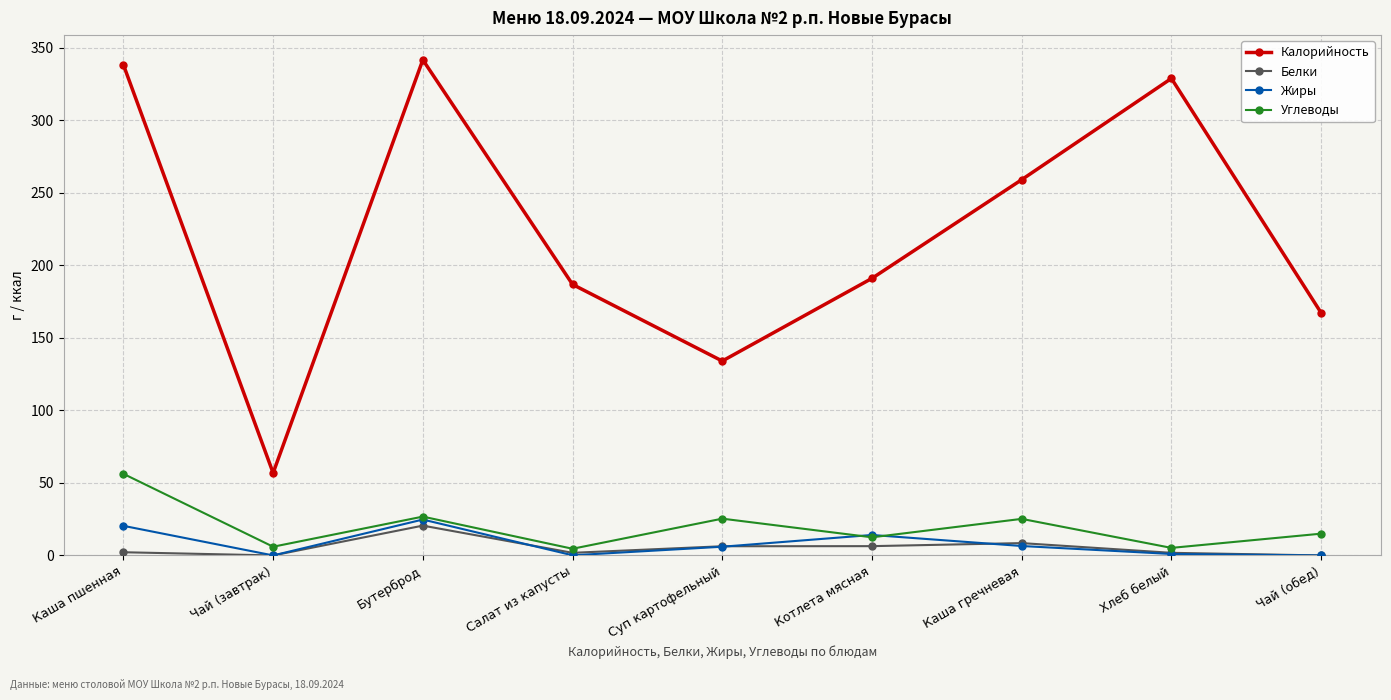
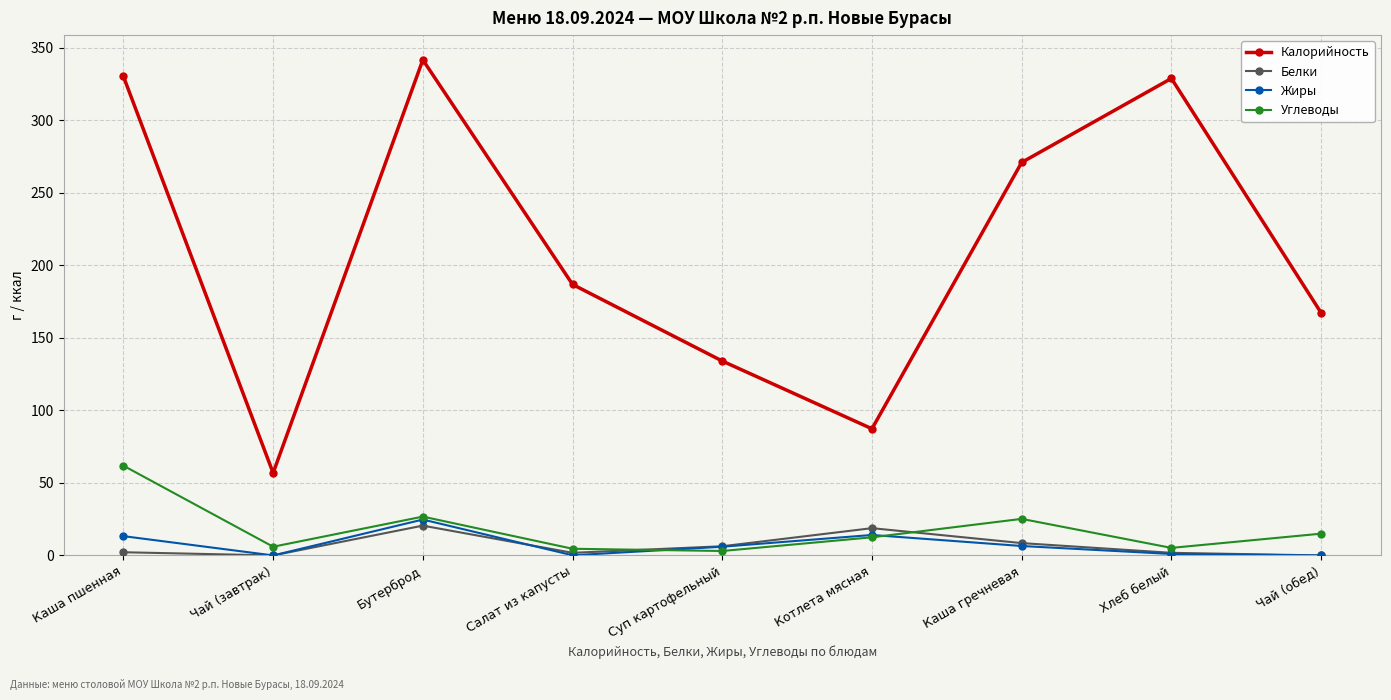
  {
    "Калорийность": {
-     "Каша пшенная": 338,
+     "Каша пшенная": 330,
      "Чай (завтрак)": 57,
      "Бутерброд": 342,
      "Салат из капусты": 187,
      "Суп картофельный": 134,
-     "Котлета мясная": 191,
-     "Каша гречневая": 259,
+     "Котлета мясная": 87,
+     "Каша гречневая": 271,
      "Хлеб белый": 329,
      "Чай (обед)": 167
    },
    "Белки": {
      "Каша пшенная": 2,
      "Бутерброд": 21,
-     "Котлета мясная": 6,
+     "Котлета мясная": 19,
      "Каша гречневая": 9
    },
    "Жиры": {
-     "Каша пшенная": 20,
+     "Каша пшенная": 13,
      "Бутерброд": 25,
      "Каша гречневая": 7
    },
    "Углеводы": {
-     "Каша пшенная": 56,
+     "Каша пшенная": 62,
      "Чай (завтрак)": 6,
      "Бутерброд": 27,
      "Салат из капусты": 5,
-     "Суп картофельный": 25,
+     "Суп картофельный": 3,
      "Каша гречневая": 25,
      "Хлеб белый": 5,
      "Чай (обед)": 15
    }
  }
